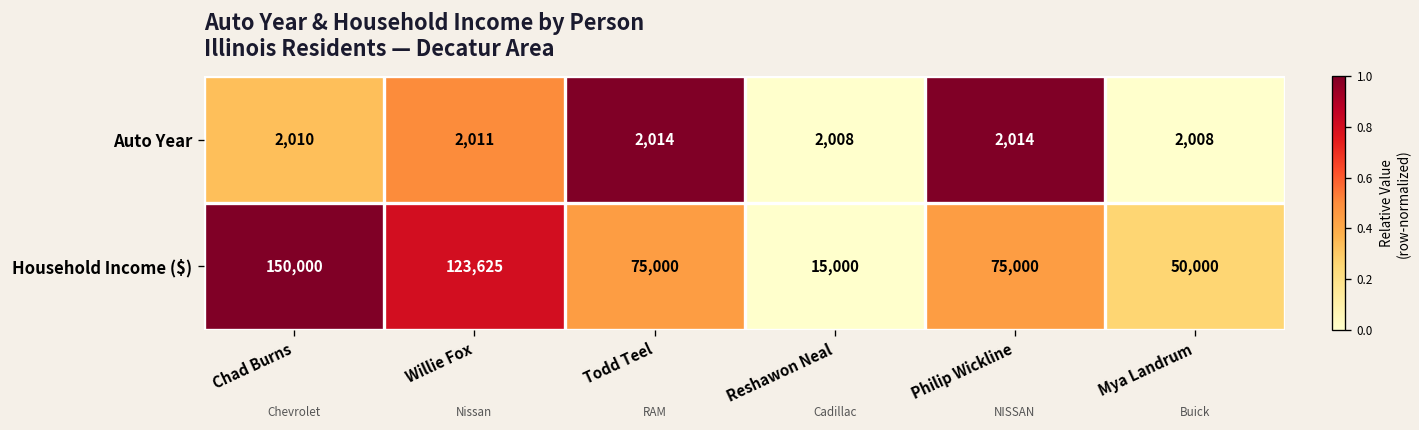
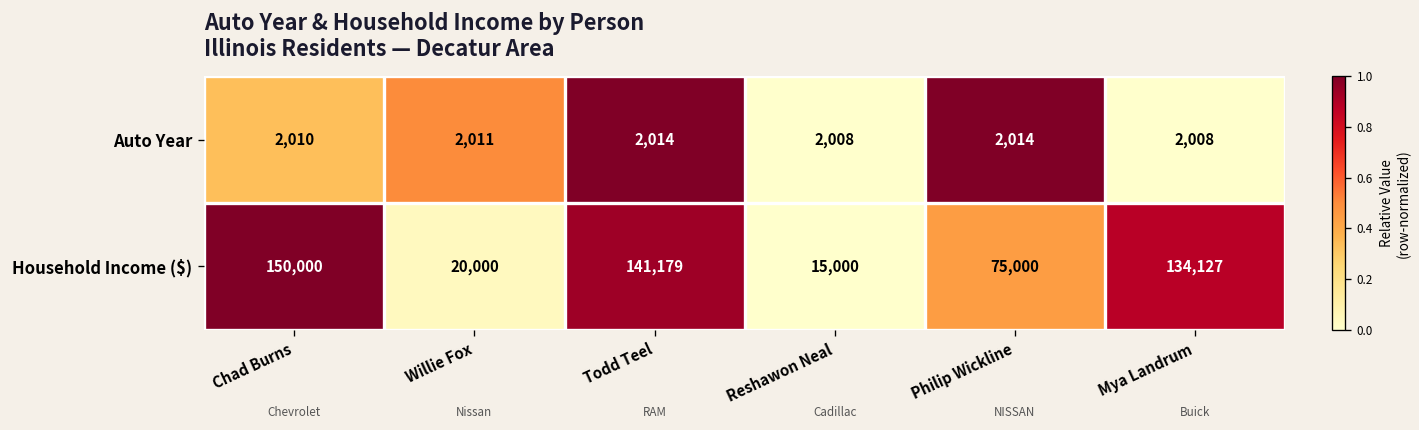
  {
    "Auto Year": {
      "Chad Burns": "2,010",
      "Willie Fox": "2,011",
      "Todd Teel": "2,014",
      "Reshawon Neal": "2,008",
      "Philip Wickline": "2,014",
      "Mya Landrum": "2,008"
    },
    "Household Income ($)": {
      "Chad Burns": "150,000",
-     "Willie Fox": "123,625",
-     "Todd Teel": "75,000",
+     "Willie Fox": "20,000",
+     "Todd Teel": "141,179",
      "Reshawon Neal": "15,000",
      "Philip Wickline": "75,000",
-     "Mya Landrum": "50,000"
+     "Mya Landrum": "134,127"
    }
  }
